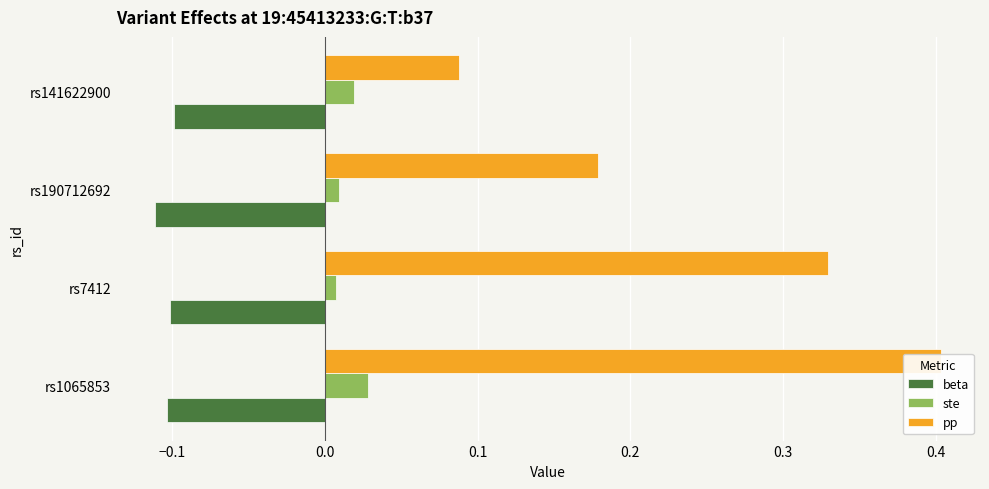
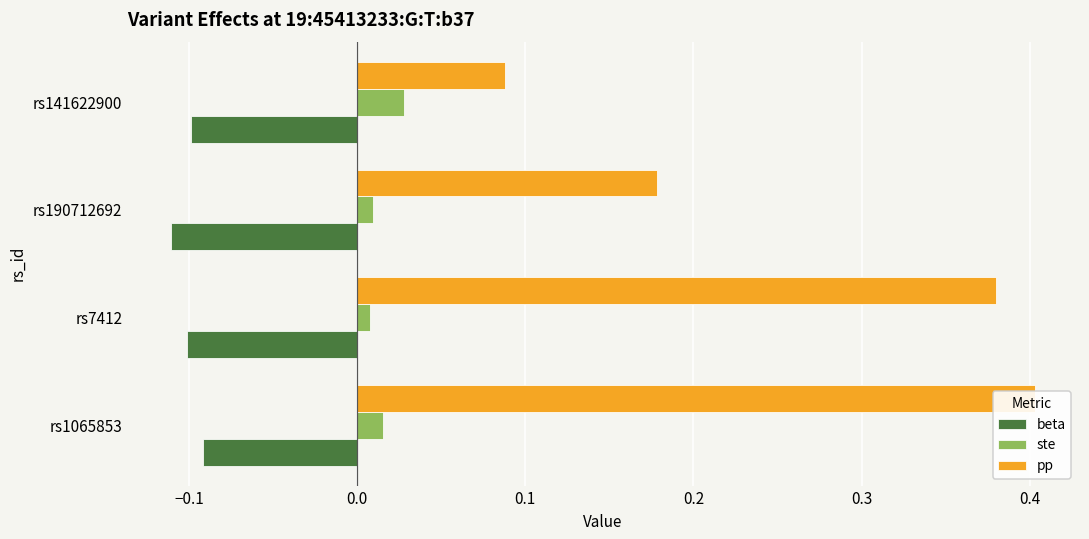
  {
    "beta": {
      "rs141622900": -0.099,
      "rs190712692": -0.111,
      "rs7412": -0.101,
-     "rs1065853": -0.103
+     "rs1065853": -0.092
    },
    "ste": {
-     "rs141622900": 0.019,
+     "rs141622900": 0.028,
      "rs190712692": 0.010,
      "rs7412": 0.007,
-     "rs1065853": 0.028
+     "rs1065853": 0.015
    },
    "pp": {
      "rs141622900": 0.088,
      "rs190712692": 0.179,
-     "rs7412": 0.329
+     "rs7412": 0.380
    }
  }
